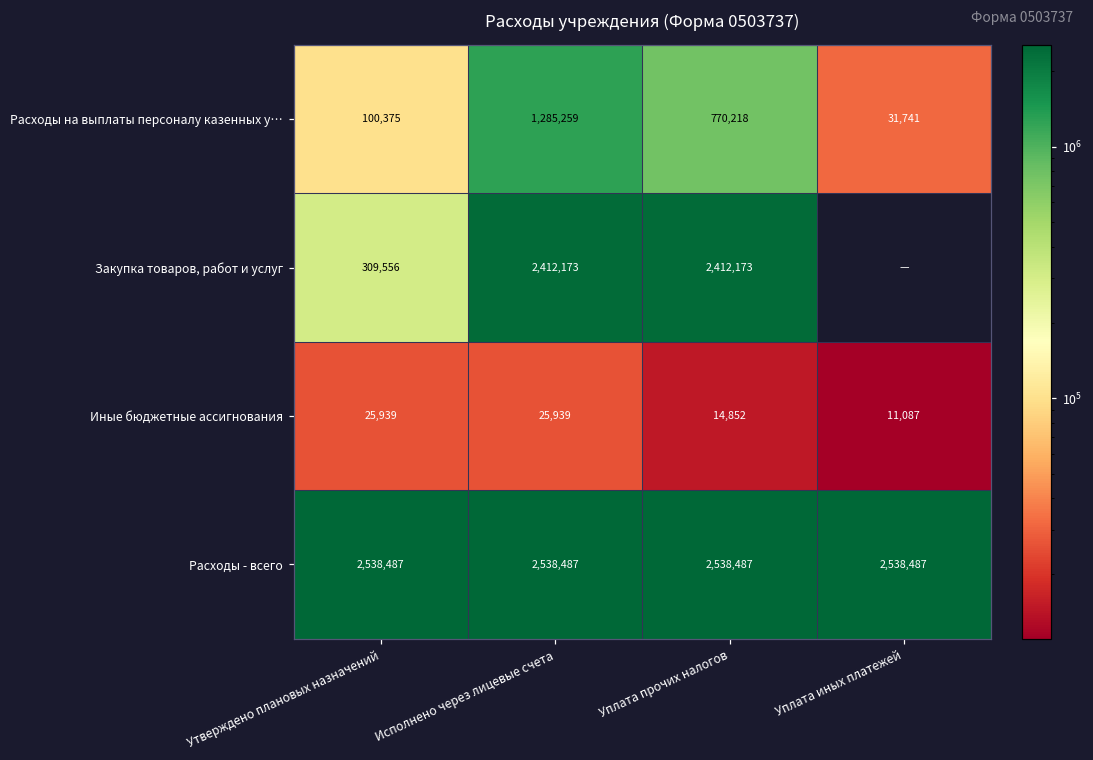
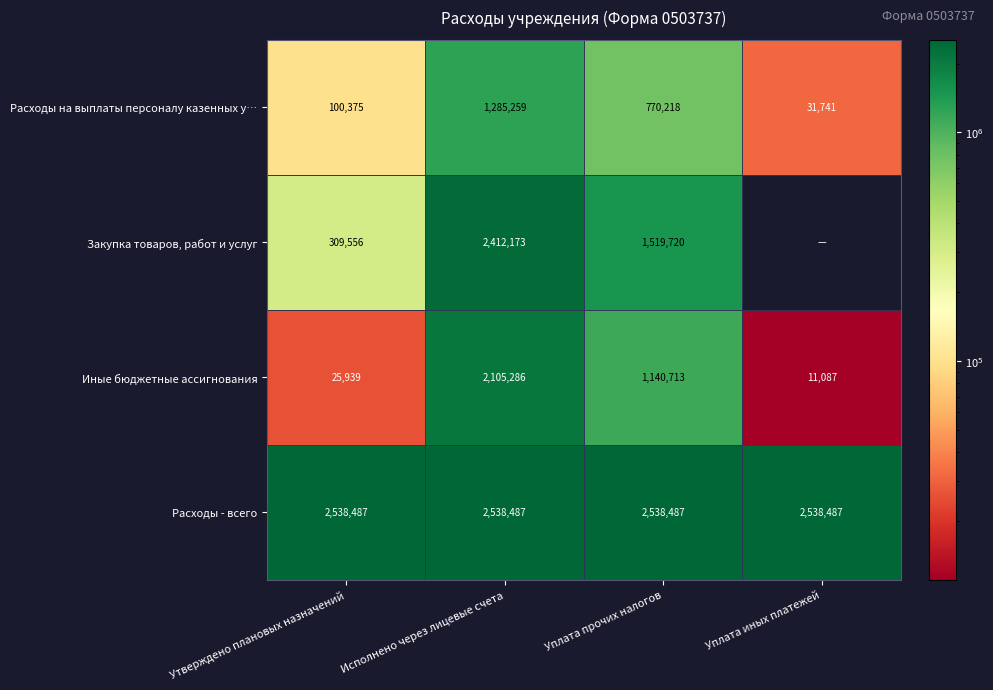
  {
    "Расходы на выплаты персоналу казенных у…": {
      "Утверждено плановых назначений": "100,375",
      "Исполнено через лицевые счета": "1,285,259",
      "Уплата прочих налогов": "770,218",
      "Уплата иных платежей": "31,741"
    },
    "Закупка товаров, работ и услуг": {
      "Утверждено плановых назначений": "309,556",
      "Исполнено через лицевые счета": "2,412,173",
-     "Уплата прочих налогов": "2,412,173"
+     "Уплата прочих налогов": "1,519,720"
    },
    "Иные бюджетные ассигнования": {
      "Утверждено плановых назначений": "25,939",
-     "Исполнено через лицевые счета": "25,939",
-     "Уплата прочих налогов": "14,852",
+     "Исполнено через лицевые счета": "2,105,286",
+     "Уплата прочих налогов": "1,140,713",
      "Уплата иных платежей": "11,087"
    },
    "Расходы - всего": {
      "Утверждено плановых назначений": "2,538,487",
      "Исполнено через лицевые счета": "2,538,487",
      "Уплата прочих налогов": "2,538,487",
      "Уплата иных платежей": "2,538,487"
    }
  }
